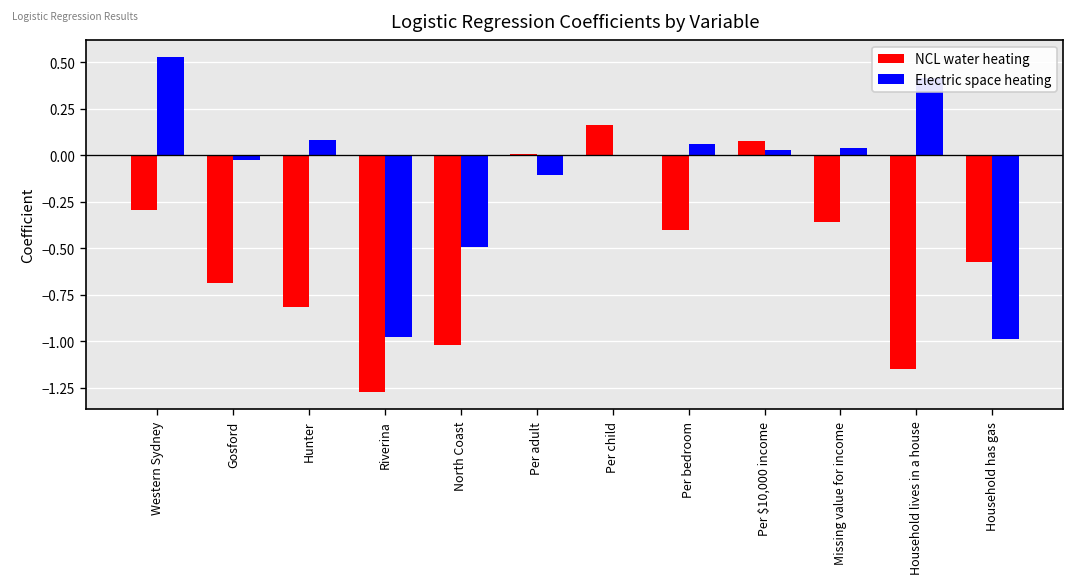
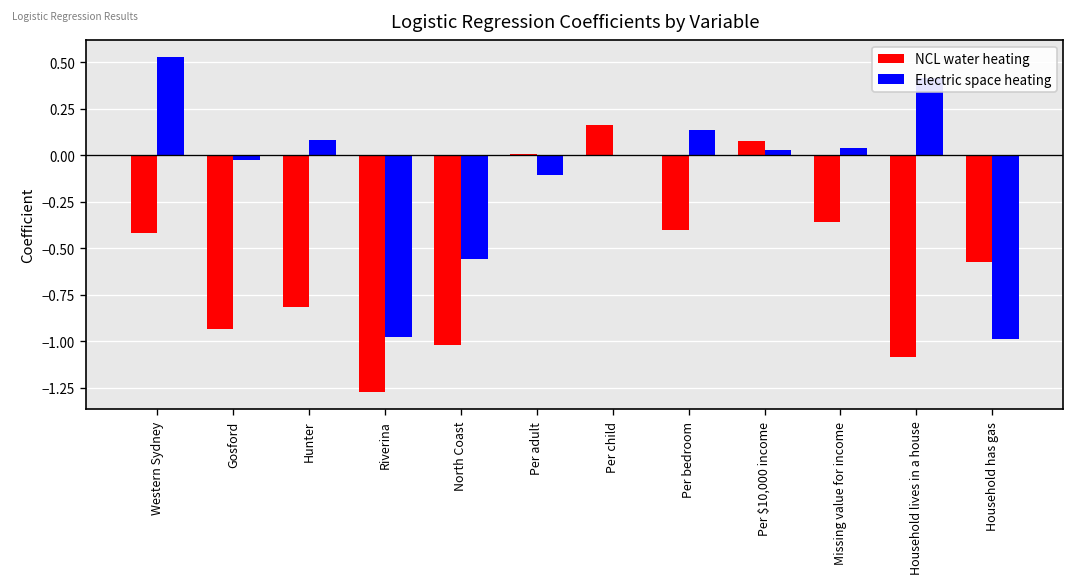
  {
    "NCL water heating": {
-     "Western Sydney": -0.30,
-     "Gosford": -0.69,
+     "Western Sydney": -0.42,
+     "Gosford": -0.93,
      "Hunter": -0.81,
      "Riverina": -1.27,
      "North Coast": -1.02,
      "Per child": 0.16,
      "Per bedroom": -0.40,
      "Per $10,000 income": 0.07,
      "Missing value for income": -0.36,
-     "Household lives in a house": -1.15,
+     "Household lives in a house": -1.08,
      "Household has gas": -0.57
    },
    "Electric space heating": {
      "Western Sydney": 0.53,
      "Gosford": -0.03,
      "Hunter": 0.08,
      "Riverina": -0.98,
-     "North Coast": -0.49,
+     "North Coast": -0.56,
      "Per adult": -0.10,
-     "Per bedroom": 0.06,
+     "Per bedroom": 0.13,
      "Per $10,000 income": 0.03,
      "Missing value for income": 0.04,
      "Household has gas": -0.99
    }
  }
